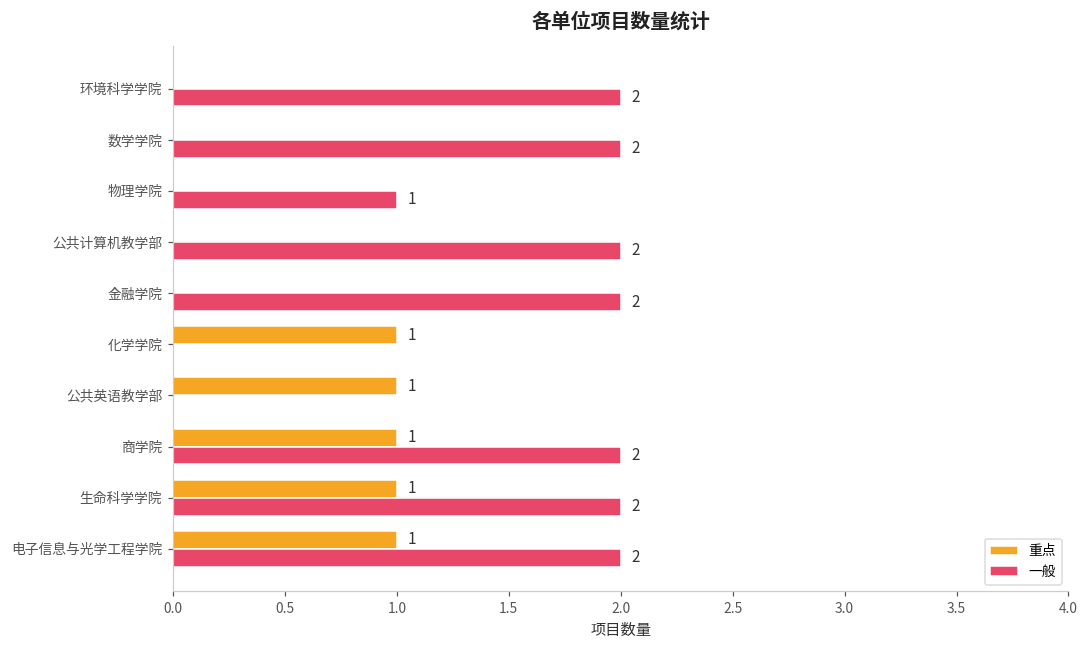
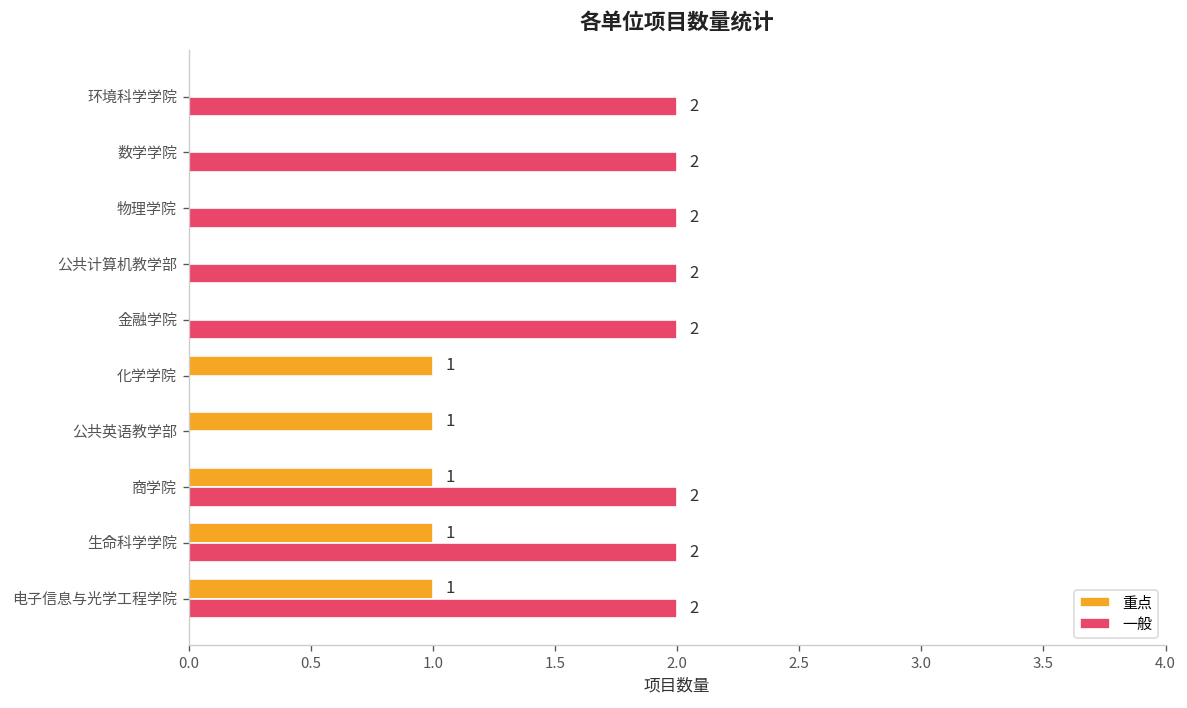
  {
    "重点": {
      "化学学院": 1,
      "公共英语教学部": 1,
      "商学院": 1,
      "生命科学学院": 1,
      "电子信息与光学工程学院": 1
    },
    "一般": {
      "环境科学学院": 2,
      "数学学院": 2,
-     "物理学院": 1,
+     "物理学院": 2,
      "公共计算机教学部": 2,
      "金融学院": 2,
      "商学院": 2,
      "生命科学学院": 2,
      "电子信息与光学工程学院": 2
    }
  }
